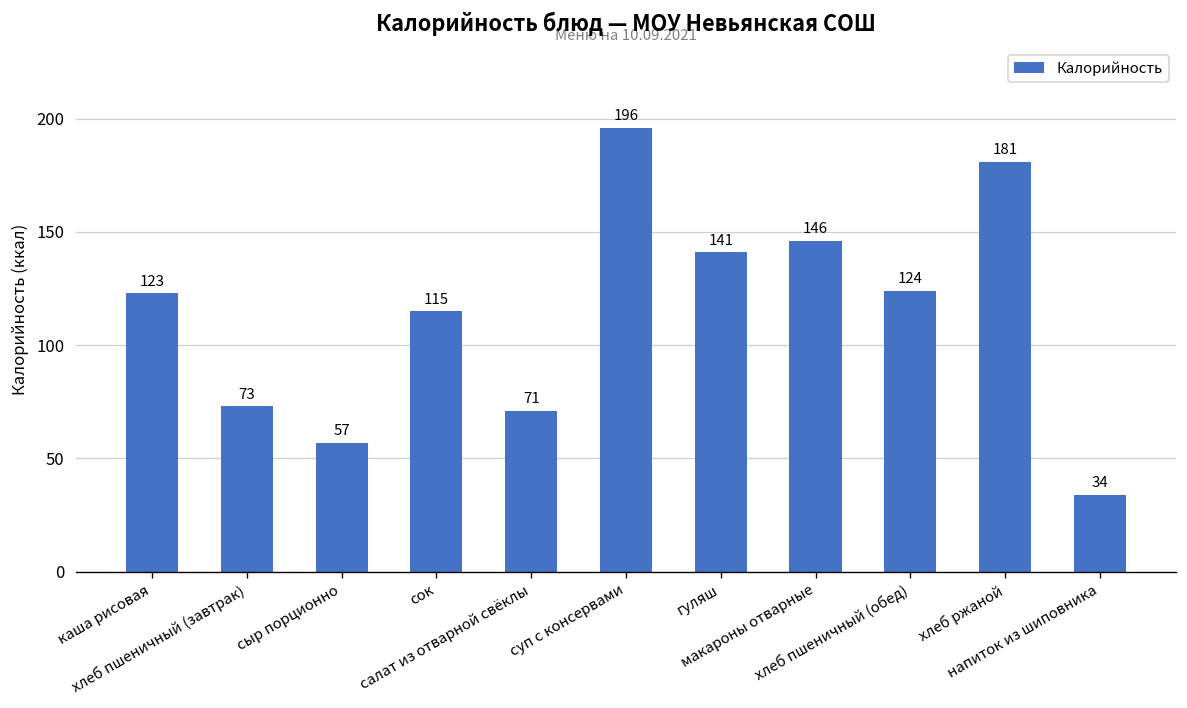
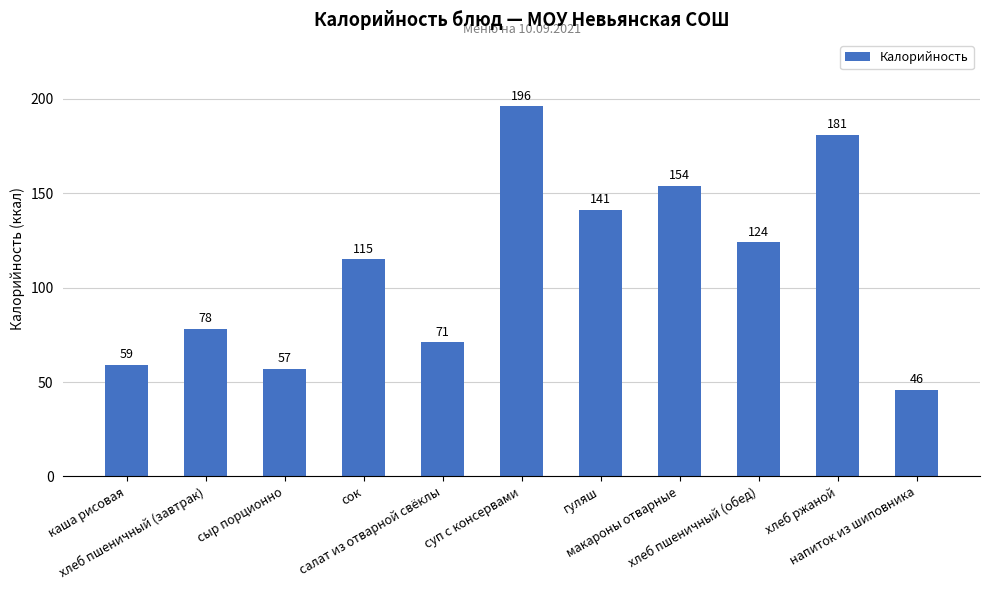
  {
-   "каша рисовая": 123,
-   "хлеб пшеничный (завтрак)": 73,
+   "каша рисовая": 59,
+   "хлеб пшеничный (завтрак)": 78,
    "сыр порционно": 57,
    "сок": 115,
    "салат из отварной свёклы": 71,
    "суп с консервами": 196,
    "гуляш": 141,
-   "макароны отварные": 146,
+   "макароны отварные": 154,
    "хлеб пшеничный (обед)": 124,
    "хлеб ржаной": 181,
-   "напиток из шиповника": 34
+   "напиток из шиповника": 46
  }
